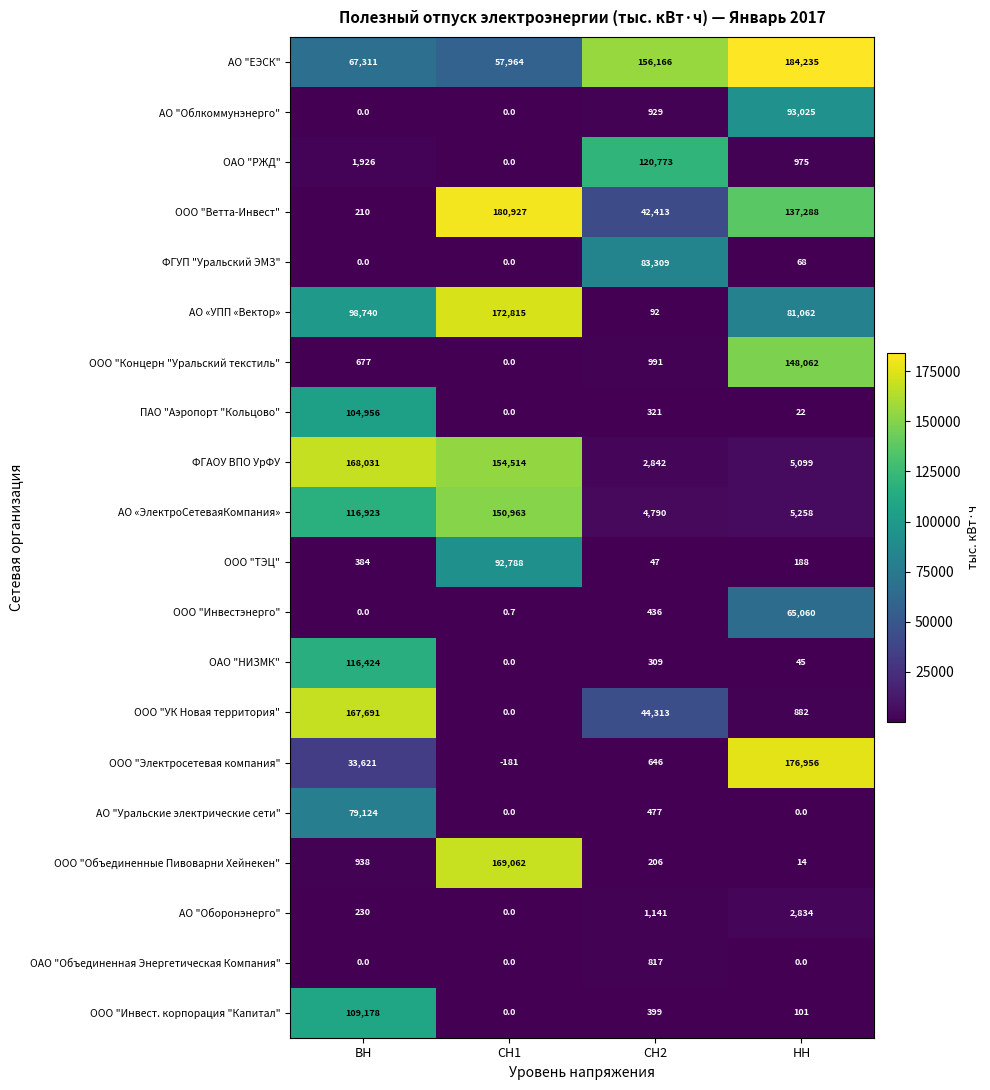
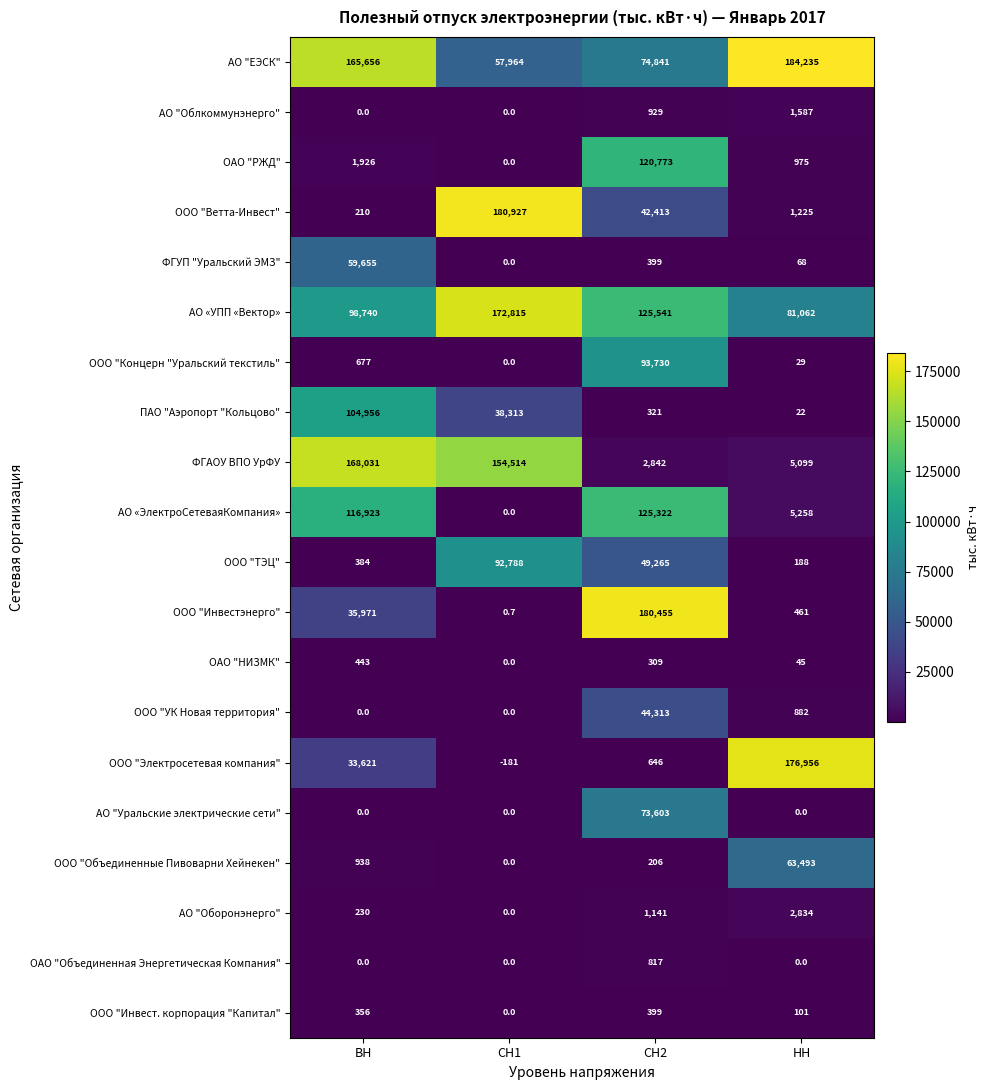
  {
    "АО \"ЕЭСК\"": {
-     "ВН": "67,311",
+     "ВН": "165,656",
      "СН1": "57,964",
-     "СН2": "156,166",
+     "СН2": "74,841",
      "НН": "184,235"
    },
    "АО \"Облкоммунэнерго\"": {
      "ВН": "0.0",
      "СН1": "0.0",
      "СН2": "929",
-     "НН": "93,025"
+     "НН": "1,587"
    },
    "ОАО \"РЖД\"": {
      "ВН": "1,926",
      "СН1": "0.0",
      "СН2": "120,773",
      "НН": "975"
    },
    "ООО \"Ветта-Инвест\"": {
      "ВН": "210",
      "СН1": "180,927",
      "СН2": "42,413",
-     "НН": "137,288"
+     "НН": "1,225"
    },
    "ФГУП \"Уральский ЭМЗ\"": {
-     "ВН": "0.0",
+     "ВН": "59,655",
      "СН1": "0.0",
-     "СН2": "83,309",
+     "СН2": "399",
      "НН": "68"
    },
    "АО «УПП «Вектор»": {
      "ВН": "98,740",
      "СН1": "172,815",
-     "СН2": "92",
+     "СН2": "125,541",
      "НН": "81,062"
    },
    "ООО \"Концерн \"Уральский текстиль\"": {
      "ВН": "677",
      "СН1": "0.0",
-     "СН2": "991",
-     "НН": "148,062"
+     "СН2": "93,730",
+     "НН": "29"
    },
    "ПАО \"Аэропорт \"Кольцово\"": {
      "ВН": "104,956",
-     "СН1": "0.0",
+     "СН1": "38,313",
      "СН2": "321",
      "НН": "22"
    },
    "ФГАОУ ВПО УрФУ": {
      "ВН": "168,031",
      "СН1": "154,514",
      "СН2": "2,842",
      "НН": "5,099"
    },
    "АО «ЭлектроСетеваяКомпания»": {
      "ВН": "116,923",
-     "СН1": "150,963",
-     "СН2": "4,790",
+     "СН1": "0.0",
+     "СН2": "125,322",
      "НН": "5,258"
    },
    "ООО \"ТЭЦ\"": {
      "ВН": "384",
      "СН1": "92,788",
-     "СН2": "47",
+     "СН2": "49,265",
      "НН": "188"
    },
    "ООО \"Инвестэнерго\"": {
-     "ВН": "0.0",
+     "ВН": "35,971",
      "СН1": "0.7",
-     "СН2": "436",
-     "НН": "65,060"
+     "СН2": "180,455",
+     "НН": "461"
    },
    "ОАО \"НИЗМК\"": {
-     "ВН": "116,424",
+     "ВН": "443",
      "СН1": "0.0",
      "СН2": "309",
      "НН": "45"
    },
    "ООО \"УК Новая территория\"": {
-     "ВН": "167,691",
+     "ВН": "0.0",
      "СН1": "0.0",
      "СН2": "44,313",
      "НН": "882"
    },
    "ООО \"Электросетевая компания\"": {
      "ВН": "33,621",
      "СН1": "-181",
      "СН2": "646",
      "НН": "176,956"
    },
    "АО \"Уральские электрические сети\"": {
-     "ВН": "79,124",
+     "ВН": "0.0",
      "СН1": "0.0",
-     "СН2": "477",
+     "СН2": "73,603",
      "НН": "0.0"
    },
    "ООО \"Объединенные Пивоварни Хейнекен\"": {
      "ВН": "938",
-     "СН1": "169,062",
+     "СН1": "0.0",
      "СН2": "206",
-     "НН": "14"
+     "НН": "63,493"
    },
    "АО \"Оборонэнерго\"": {
      "ВН": "230",
      "СН1": "0.0",
      "СН2": "1,141",
      "НН": "2,834"
    },
    "ОАО \"Объединенная Энергетическая Компания\"": {
      "ВН": "0.0",
      "СН1": "0.0",
      "СН2": "817",
      "НН": "0.0"
    },
    "ООО \"Инвест. корпорация \"Капитал\"": {
-     "ВН": "109,178",
+     "ВН": "356",
      "СН1": "0.0",
      "СН2": "399",
      "НН": "101"
    }
  }
